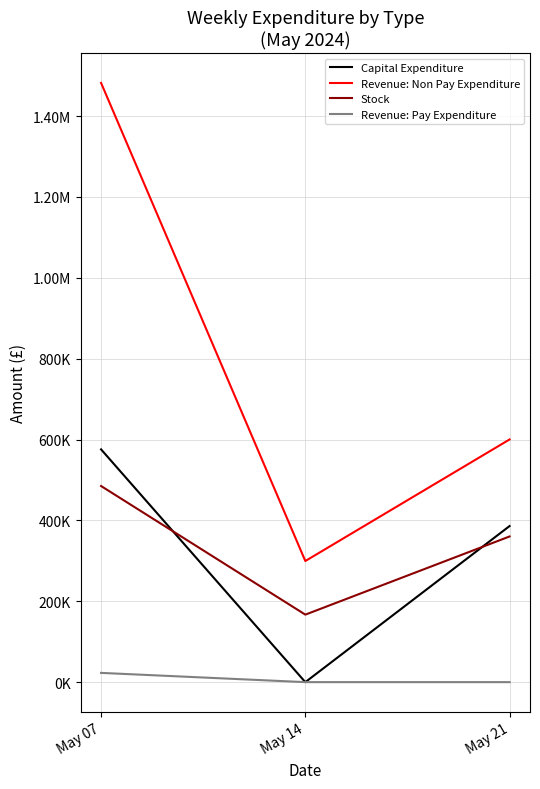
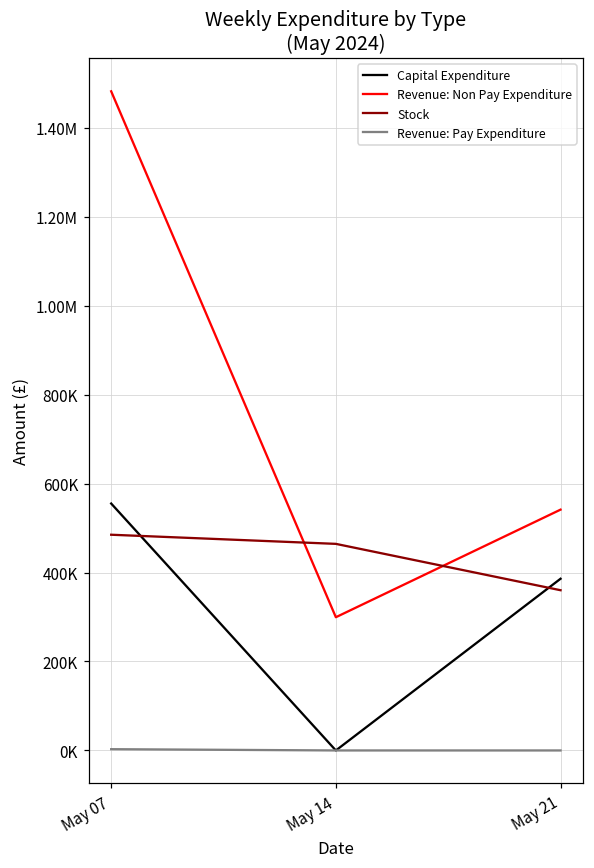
  {
    "Capital Expenditure": {
-     "May 07": 580000,
+     "May 07": 560000,
      "May 21": 390000
    },
    "Revenue: Non Pay Expenditure": {
      "May 07": 1480000,
      "May 14": 300000,
-     "May 21": 600000
+     "May 21": 540000
    },
    "Stock": {
      "May 07": 480000,
-     "May 14": 170000,
+     "May 14": 460000,
      "May 21": 360000
    },
    "Revenue: Pay Expenditure": {
-     "May 07": 20000,
+     "May 07": 0,
      "May 21": 0
    }
  }
